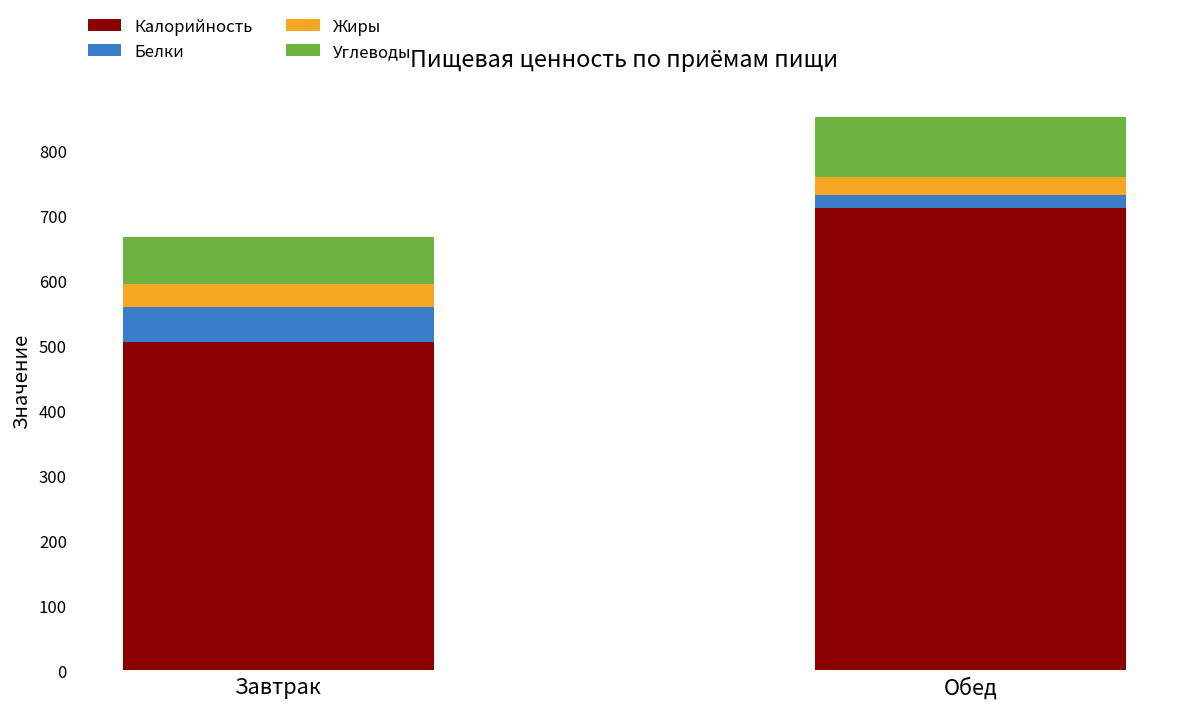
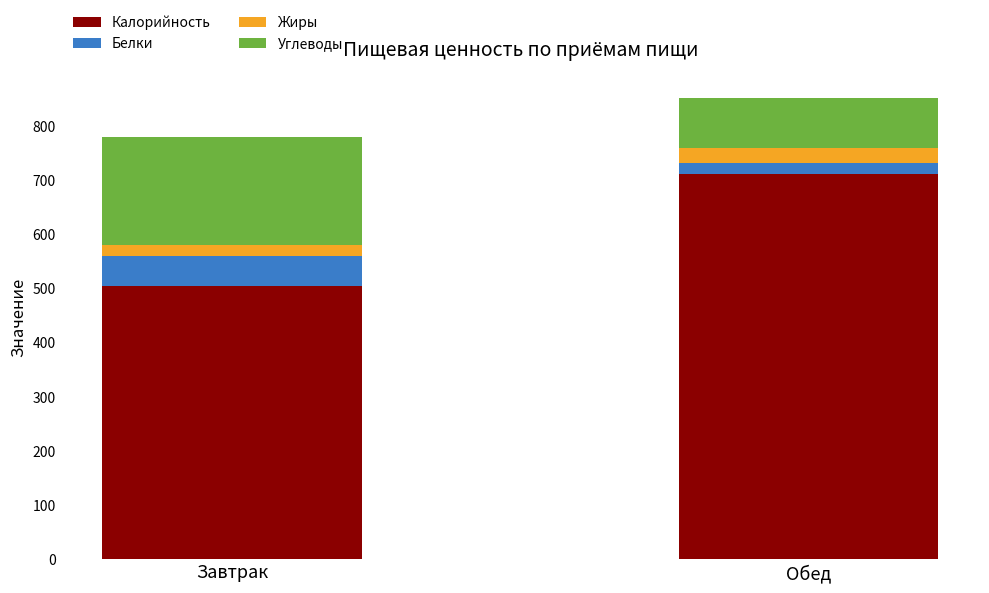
  {
    "Калорийность": {
      "Завтрак": 510,
      "Обед": 710
    },
    "Белки": {
      "Завтрак": 50,
      "Обед": 20
    },
    "Жиры": {
-     "Завтрак": 40,
+     "Завтрак": 20,
      "Обед": 30
    },
    "Углеводы": {
-     "Завтрак": 70,
+     "Завтрак": 200,
      "Обед": 90
    }
  }
